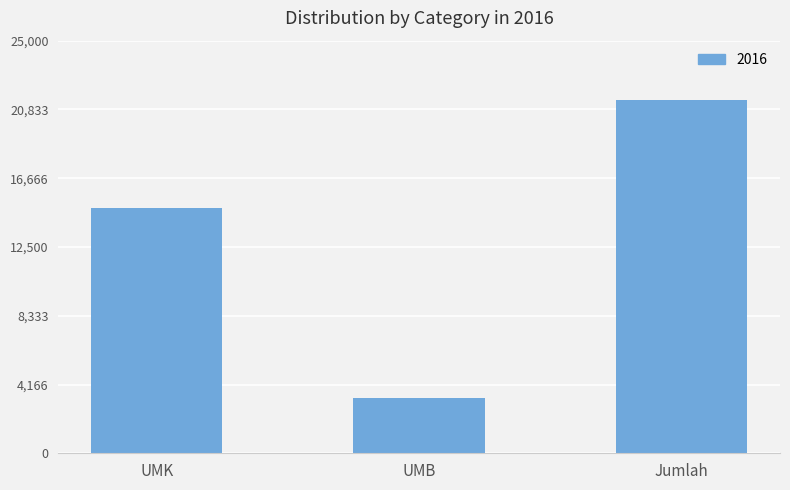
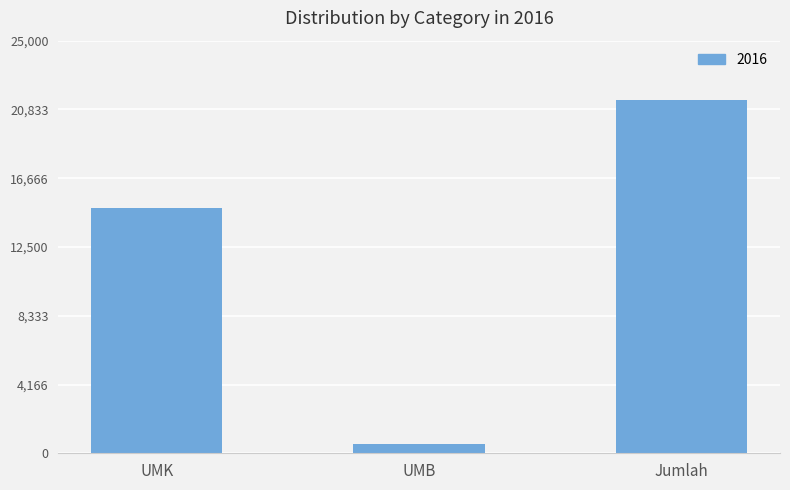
  {
    "UMK": "14,900",
-   "UMB": "3,300",
+   "UMB": "600",
    "Jumlah": "21,400"
  }
